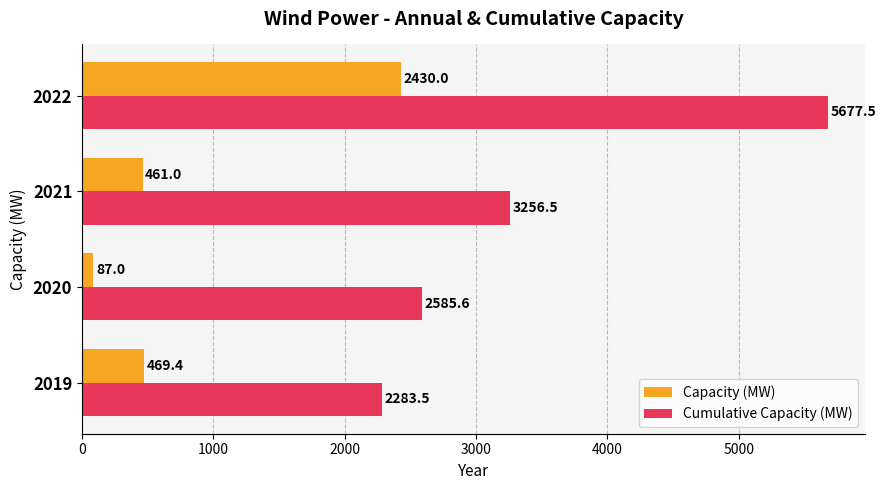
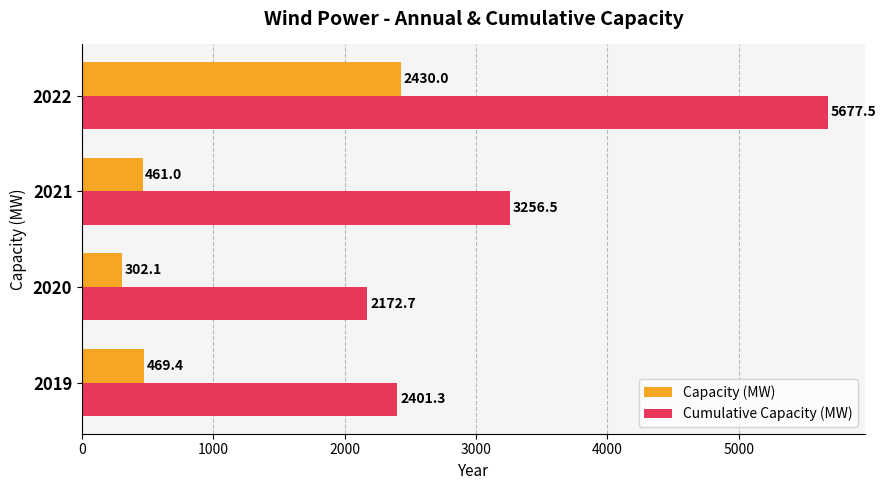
  {
    "Capacity (MW)": {
      "2022": 2430.0,
      "2021": 461.0,
-     "2020": 87.0,
+     "2020": 302.1,
      "2019": 469.4
    },
    "Cumulative Capacity (MW)": {
      "2022": 5677.5,
      "2021": 3256.5,
-     "2020": 2585.6,
-     "2019": 2283.5
+     "2020": 2172.7,
+     "2019": 2401.3
    }
  }
